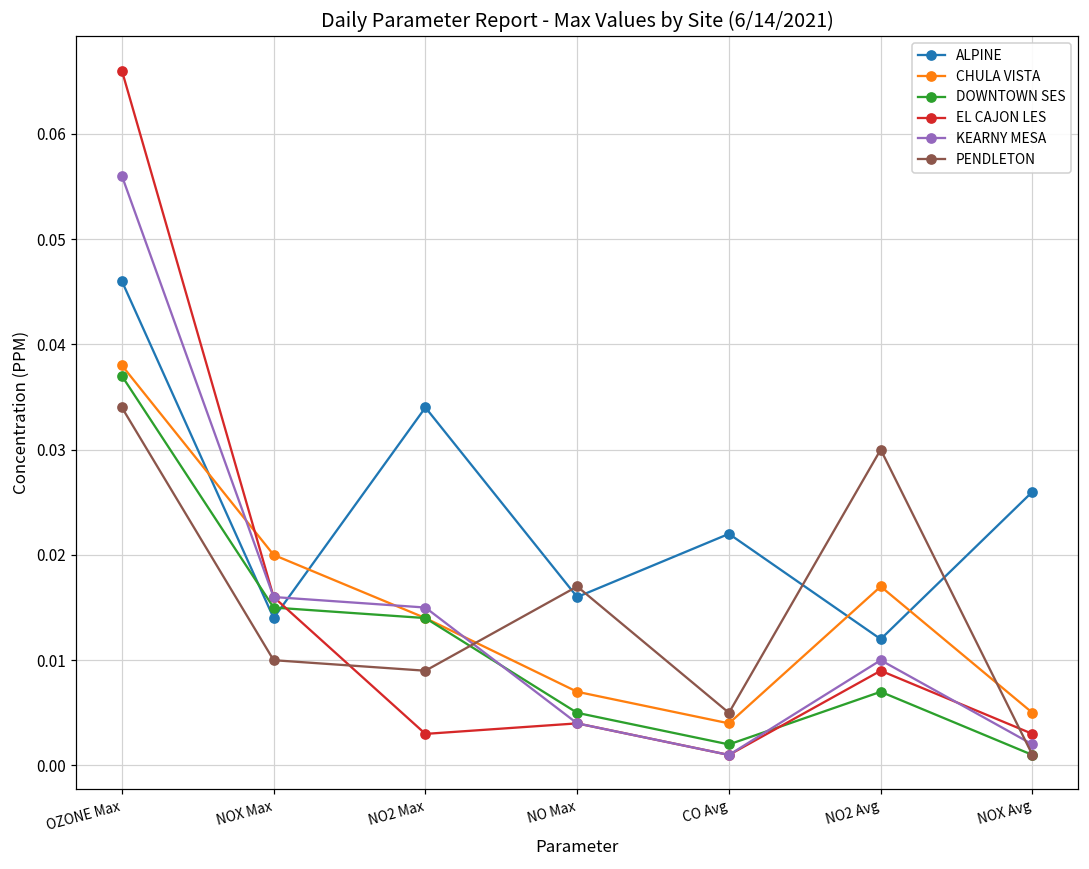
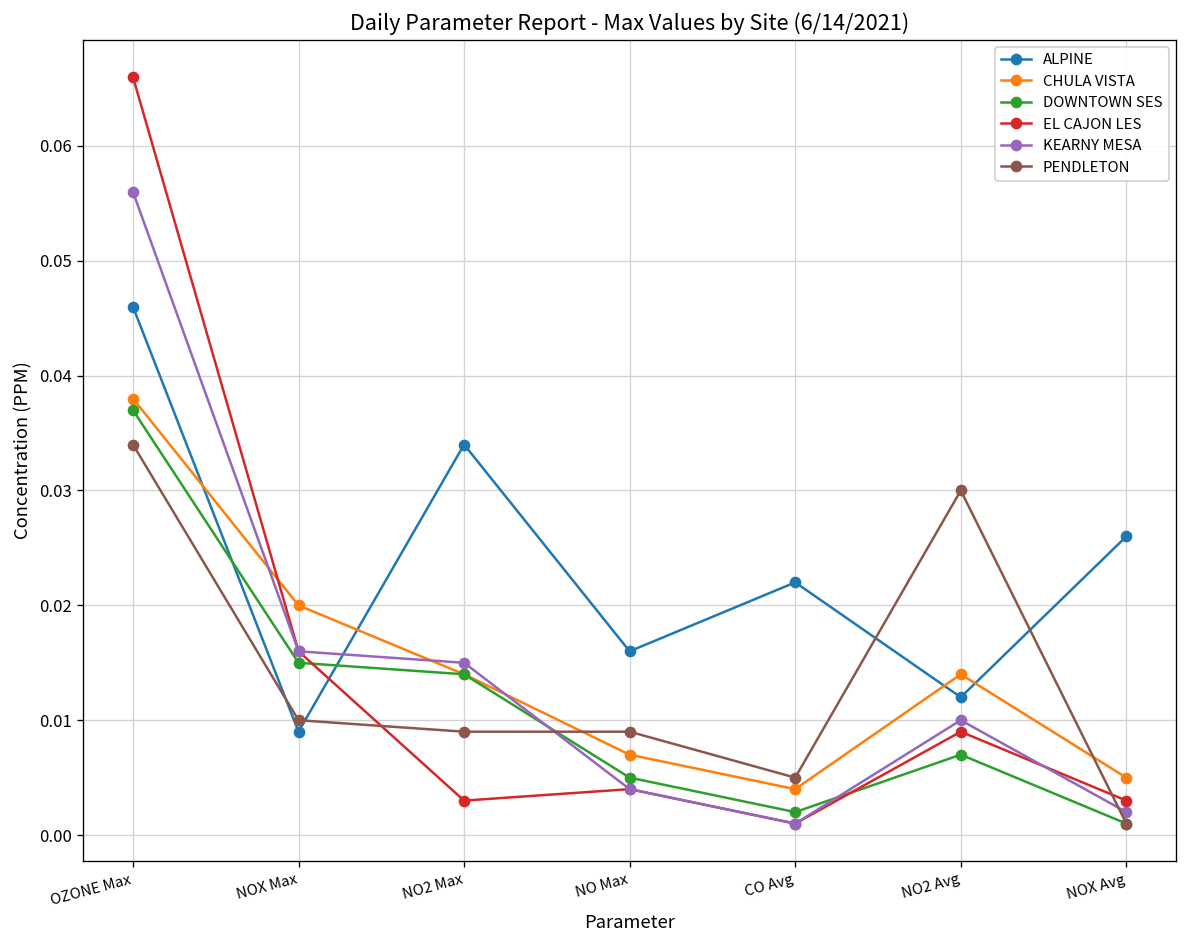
  {
    "ALPINE": {
      "OZONE Max": 0.046,
-     "NOX Max": 0.014,
+     "NOX Max": 0.009,
      "NO2 Max": 0.034,
      "NO Max": 0.016,
      "CO Avg": 0.022,
      "NO2 Avg": 0.012,
      "NOX Avg": 0.026
    },
    "CHULA VISTA": {
      "OZONE Max": 0.038,
      "NOX Max": 0.020,
      "NO Max": 0.007,
      "CO Avg": 0.004,
-     "NO2 Avg": 0.017,
+     "NO2 Avg": 0.014,
      "NOX Avg": 0.005
    },
    "DOWNTOWN SES": {
      "OZONE Max": 0.037,
      "NOX Max": 0.015,
      "NO Max": 0.005,
      "CO Avg": 0.002,
      "NO2 Avg": 0.007
    },
    "EL CAJON LES": {
      "OZONE Max": 0.066,
      "NO2 Max": 0.003,
      "NO2 Avg": 0.009,
      "NOX Avg": 0.003
    },
    "KEARNY MESA": {
      "OZONE Max": 0.056,
      "NO2 Max": 0.015,
      "NO2 Avg": 0.010,
      "NOX Avg": 0.002
    },
    "PENDLETON": {
      "OZONE Max": 0.034,
      "NOX Max": 0.010,
      "NO2 Max": 0.009,
-     "NO Max": 0.017,
+     "NO Max": 0.009,
      "CO Avg": 0.005,
      "NO2 Avg": 0.030
    }
  }
